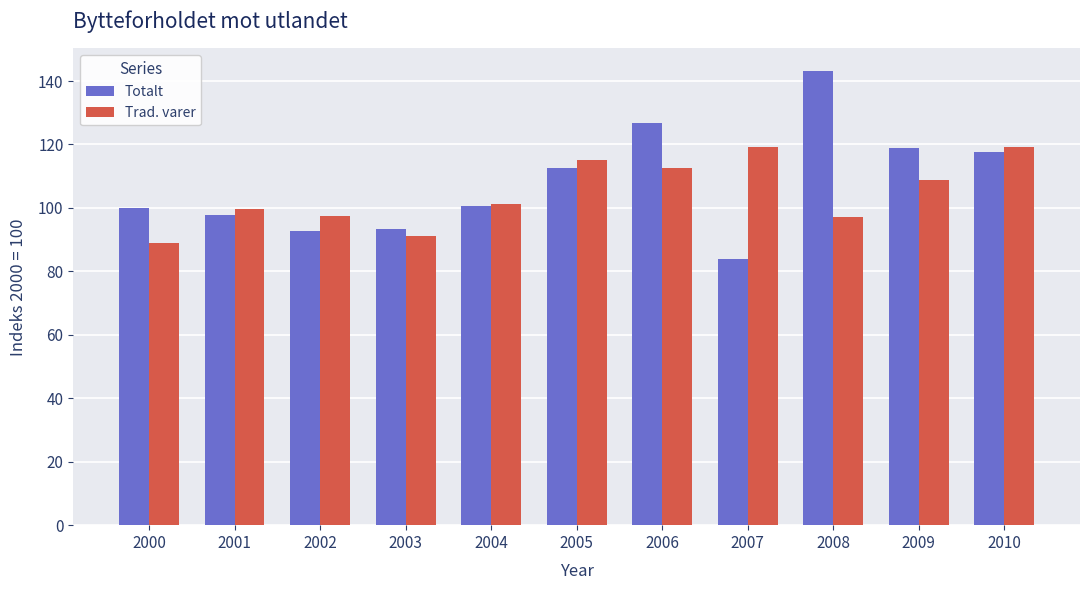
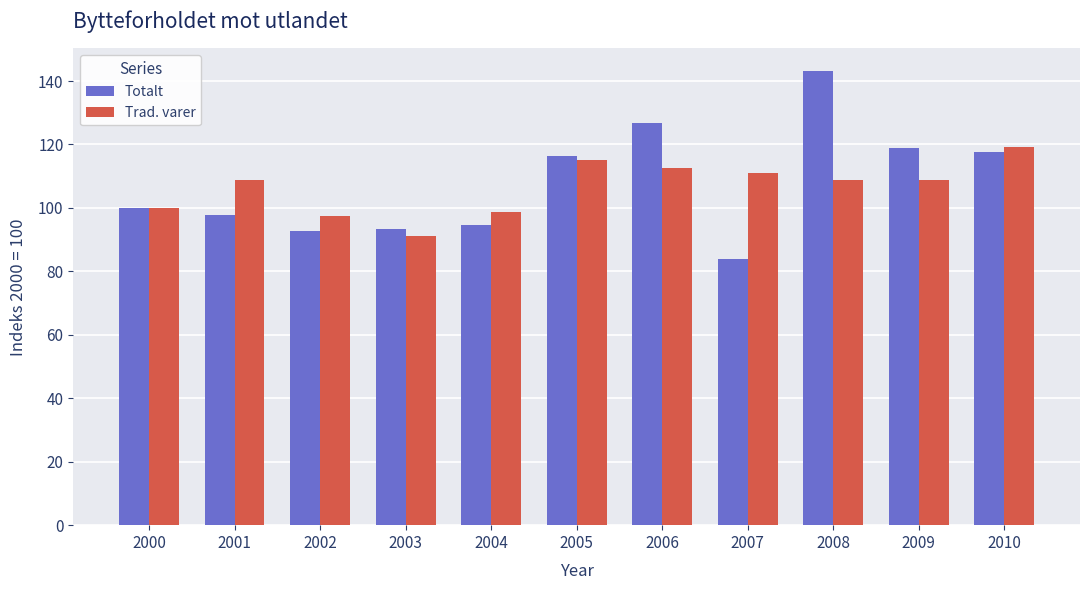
  {
    "Totalt": {
      "2000": 100,
      "2001": 98,
      "2002": 93,
      "2003": 94,
-     "2004": 101,
-     "2005": 113,
+     "2004": 95,
+     "2005": 116,
      "2006": 127,
      "2007": 84,
      "2008": 143,
      "2009": 119,
      "2010": 118
    },
    "Trad. varer": {
-     "2000": 89,
-     "2001": 100,
+     "2000": 100,
+     "2001": 109,
      "2002": 98,
      "2003": 91,
-     "2004": 101,
+     "2004": 99,
      "2005": 115,
      "2006": 113,
-     "2007": 119,
-     "2008": 97,
+     "2007": 111,
+     "2008": 109,
      "2009": 109,
      "2010": 119
    }
  }
